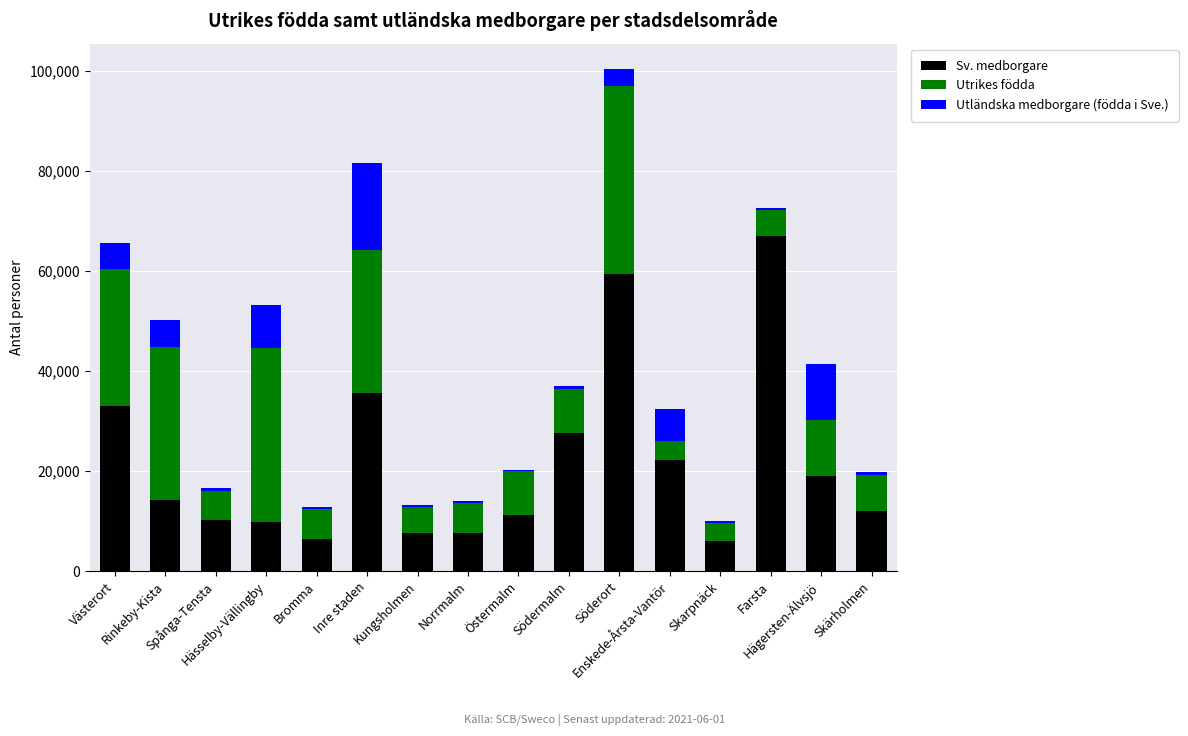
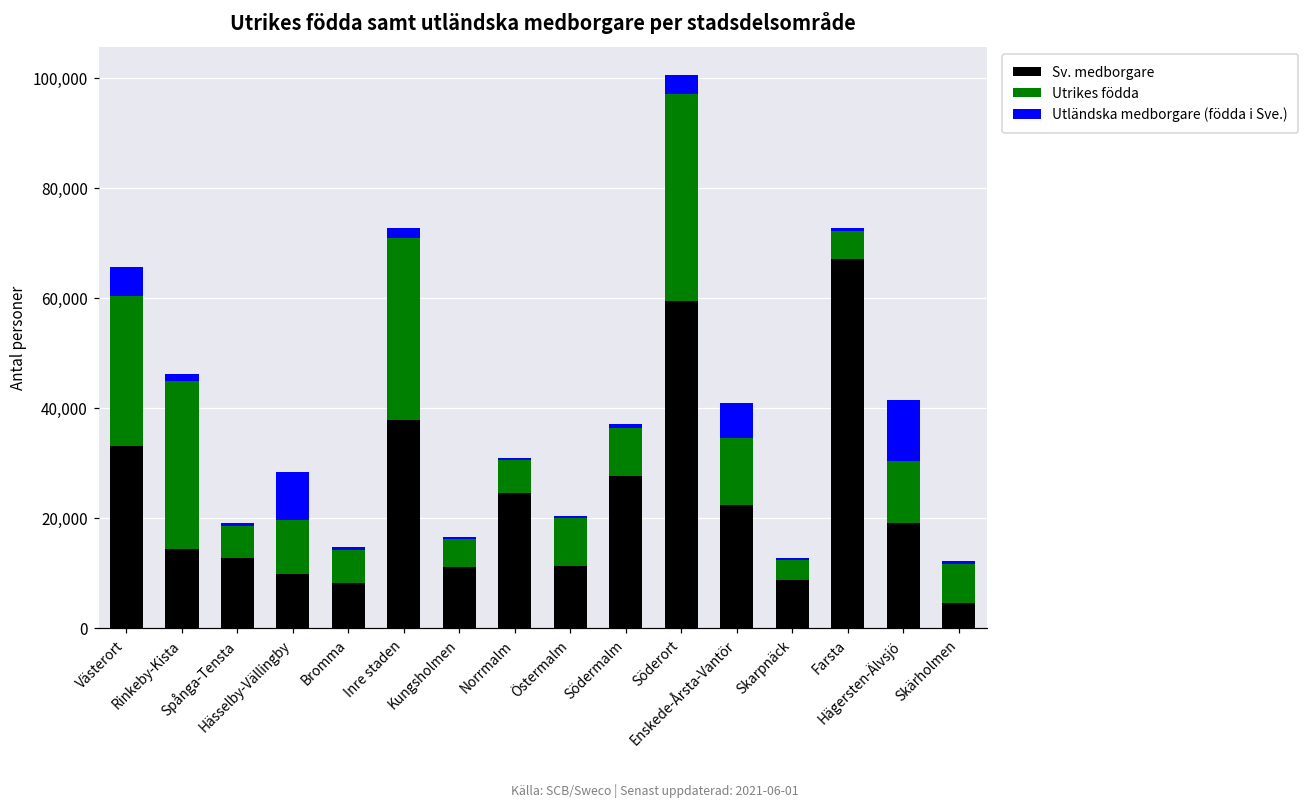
  {
    "Sv. medborgare": {
      "Västerort": "33,000",
      "Rinkeby-Kista": "14,000",
-     "Spånga-Tensta": "10,000",
+     "Spånga-Tensta": "13,000",
      "Hässelby-Vällingby": "10,000",
-     "Bromma": "6,000",
-     "Inre staden": "36,000",
-     "Kungsholmen": "8,000",
-     "Norrmalm": "8,000",
+     "Bromma": "8,000",
+     "Inre staden": "38,000",
+     "Kungsholmen": "11,000",
+     "Norrmalm": "24,000",
      "Östermalm": "11,000",
      "Södermalm": "28,000",
      "Söderort": "59,000",
      "Enskede-Årsta-Vantör": "22,000",
-     "Skarpnäck": "6,000",
+     "Skarpnäck": "9,000",
      "Farsta": "67,000",
      "Hägersten-Älvsjö": "19,000",
-     "Skärholmen": "12,000"
+     "Skärholmen": "4,000"
    },
    "Utrikes födda": {
      "Västerort": "27,000",
      "Rinkeby-Kista": "31,000",
      "Spånga-Tensta": "6,000",
-     "Hässelby-Vällingby": "35,000",
+     "Hässelby-Vällingby": "10,000",
      "Bromma": "6,000",
-     "Inre staden": "29,000",
+     "Inre staden": "33,000",
      "Kungsholmen": "5,000",
      "Norrmalm": "6,000",
      "Östermalm": "9,000",
      "Södermalm": "9,000",
      "Söderort": "38,000",
-     "Enskede-Årsta-Vantör": "4,000",
+     "Enskede-Årsta-Vantör": "12,000",
      "Skarpnäck": "4,000",
      "Farsta": "5,000",
      "Hägersten-Älvsjö": "11,000",
      "Skärholmen": "7,000"
    },
    "Utländska medborgare (födda i Sve.)": {
      "Västerort": "5,000",
-     "Rinkeby-Kista": "5,000",
+     "Rinkeby-Kista": "1,000",
      "Spånga-Tensta": "1,000",
      "Hässelby-Vällingby": "9,000",
      "Bromma": "1,000",
-     "Inre staden": "17,000",
+     "Inre staden": "2,000",
      "Södermalm": "1,000",
      "Söderort": "3,000",
      "Enskede-Årsta-Vantör": "6,000",
      "Hägersten-Älvsjö": "11,000",
      "Skärholmen": "1,000"
    }
  }
